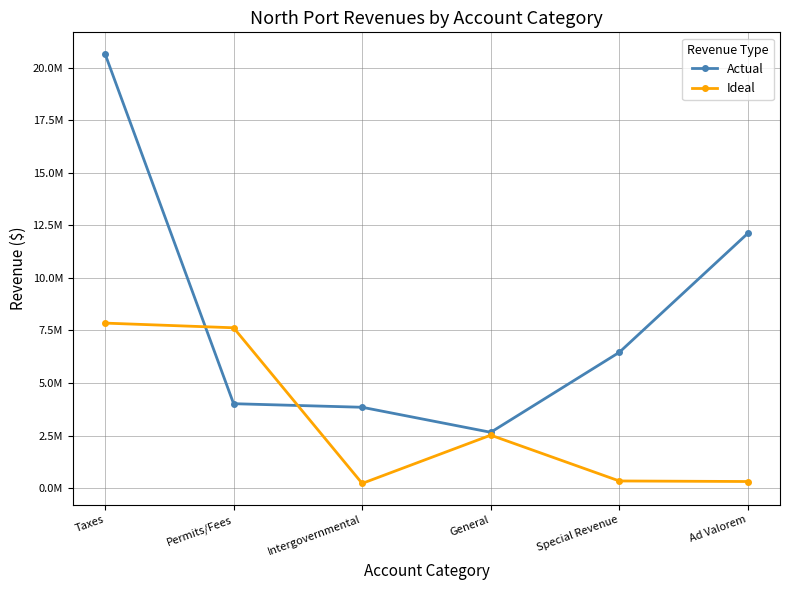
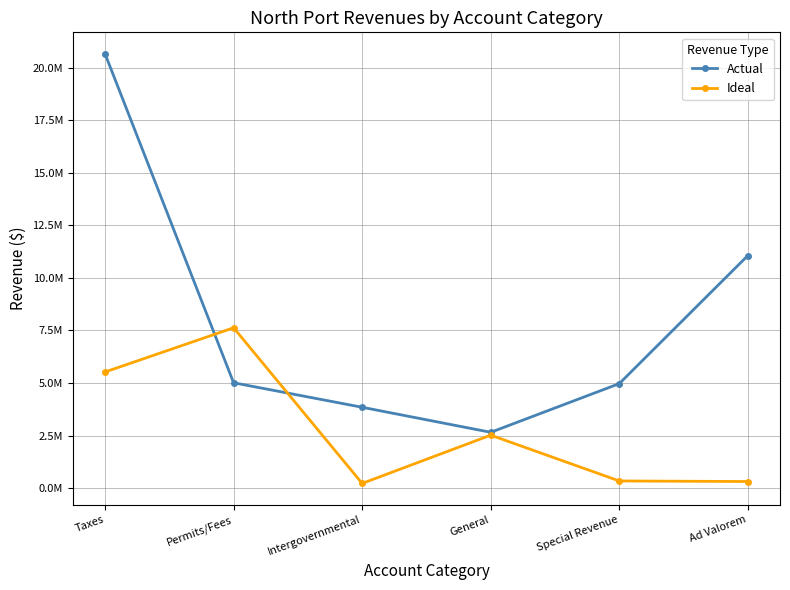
  {
    "Actual": {
      "Taxes": 20700000,
-     "Permits/Fees": 4000000,
+     "Permits/Fees": 5000000,
      "Intergovernmental": 3800000,
      "General": 2700000,
-     "Special Revenue": 6500000,
-     "Ad Valorem": 12100000
+     "Special Revenue": 5000000,
+     "Ad Valorem": 11100000
    },
    "Ideal": {
-     "Taxes": 7900000,
+     "Taxes": 5500000,
      "Permits/Fees": 7600000,
      "Intergovernmental": 200000,
      "General": 2500000,
      "Special Revenue": 300000,
      "Ad Valorem": 300000
    }
  }
